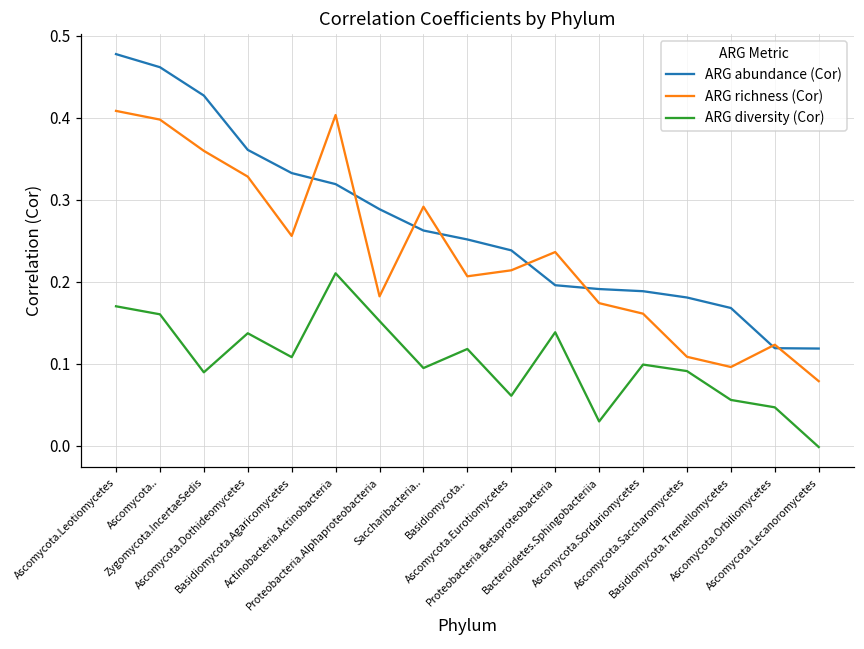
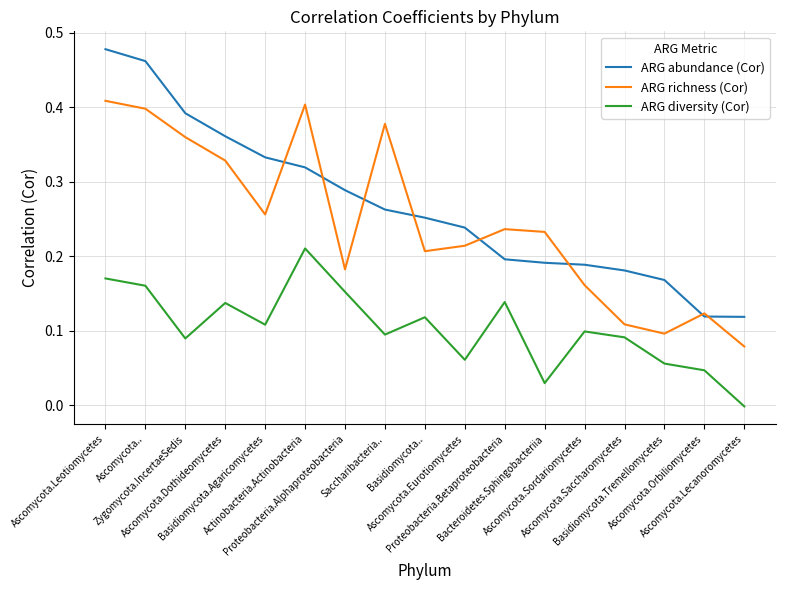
  {
    "ARG abundance (Cor)": {
      "Ascomycota.Leotiomycetes": 0.48,
      "Ascomycota..": 0.46,
-     "Zygomycota.IncertaeSedis": 0.43,
+     "Zygomycota.IncertaeSedis": 0.39,
      "Ascomycota.Dothideomycetes": 0.36,
      "Basidiomycota.Agaricomycetes": 0.33,
      "Actinobacteria.Actinobacteria": 0.32,
      "Proteobacteria.Alphaproteobacteria": 0.29,
      "Saccharibacteria..": 0.26,
      "Basidiomycota..": 0.25,
      "Ascomycota.Eurotiomycetes": 0.24,
      "Proteobacteria.Betaproteobacteria": 0.20,
      "Bacteroidetes.Sphingobacteriia": 0.19,
      "Ascomycota.Sordariomycetes": 0.19,
      "Ascomycota.Saccharomycetes": 0.18,
      "Basidiomycota.Tremellomycetes": 0.17,
      "Ascomycota.Orbiliomycetes": 0.12,
      "Ascomycota.Lecanoromycetes": 0.12
    },
    "ARG richness (Cor)": {
      "Ascomycota.Leotiomycetes": 0.41,
      "Ascomycota..": 0.40,
      "Zygomycota.IncertaeSedis": 0.36,
      "Ascomycota.Dothideomycetes": 0.33,
      "Basidiomycota.Agaricomycetes": 0.26,
      "Actinobacteria.Actinobacteria": 0.40,
      "Proteobacteria.Alphaproteobacteria": 0.18,
-     "Saccharibacteria..": 0.29,
+     "Saccharibacteria..": 0.38,
      "Basidiomycota..": 0.21,
      "Ascomycota.Eurotiomycetes": 0.21,
      "Proteobacteria.Betaproteobacteria": 0.24,
-     "Bacteroidetes.Sphingobacteriia": 0.17,
+     "Bacteroidetes.Sphingobacteriia": 0.23,
      "Ascomycota.Sordariomycetes": 0.16,
      "Ascomycota.Saccharomycetes": 0.11,
      "Basidiomycota.Tremellomycetes": 0.10,
      "Ascomycota.Orbiliomycetes": 0.12,
      "Ascomycota.Lecanoromycetes": 0.08
    },
    "ARG diversity (Cor)": {
      "Ascomycota.Leotiomycetes": 0.17,
      "Ascomycota..": 0.16,
      "Zygomycota.IncertaeSedis": 0.09,
      "Ascomycota.Dothideomycetes": 0.14,
      "Basidiomycota.Agaricomycetes": 0.11,
      "Actinobacteria.Actinobacteria": 0.21,
      "Proteobacteria.Alphaproteobacteria": 0.15,
      "Saccharibacteria..": 0.09,
      "Basidiomycota..": 0.12,
      "Ascomycota.Eurotiomycetes": 0.06,
      "Proteobacteria.Betaproteobacteria": 0.14,
      "Bacteroidetes.Sphingobacteriia": 0.03,
      "Ascomycota.Sordariomycetes": 0.10,
      "Ascomycota.Saccharomycetes": 0.09,
      "Basidiomycota.Tremellomycetes": 0.06,
      "Ascomycota.Orbiliomycetes": 0.05,
      "Ascomycota.Lecanoromycetes": 0.00
    }
  }
